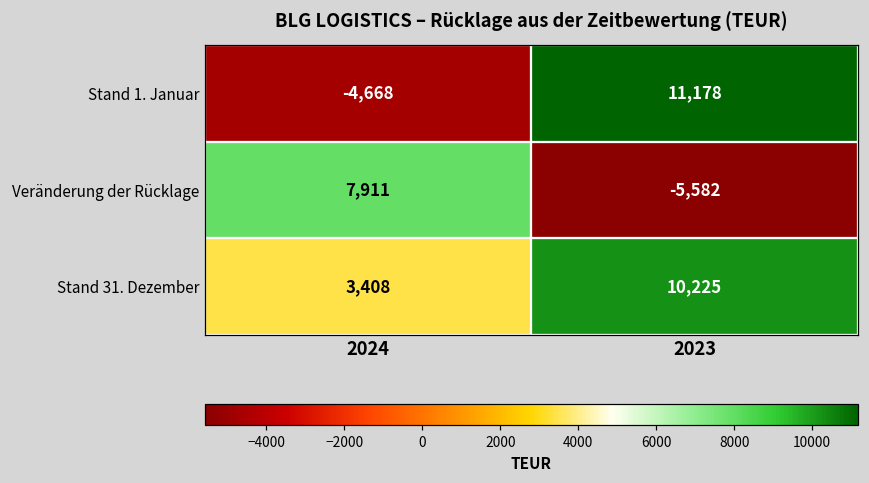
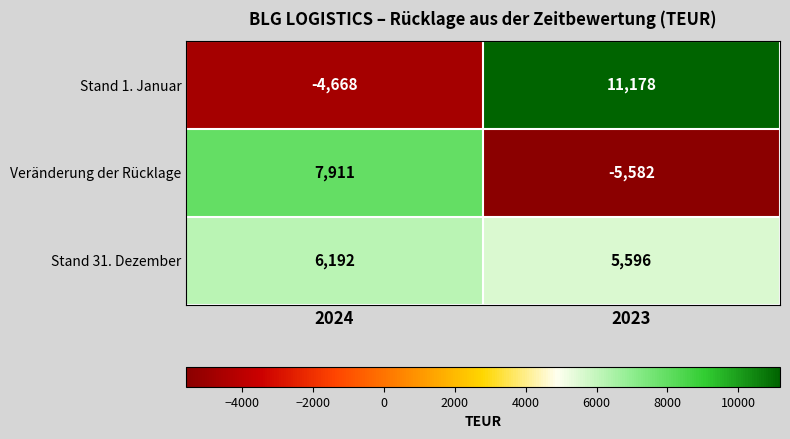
  {
    "Stand 1. Januar": {
      "2024": "-4,668",
      "2023": "11,178"
    },
    "Veränderung der Rücklage": {
      "2024": "7,911",
      "2023": "-5,582"
    },
    "Stand 31. Dezember": {
-     "2024": "3,408",
-     "2023": "10,225"
+     "2024": "6,192",
+     "2023": "5,596"
    }
  }
